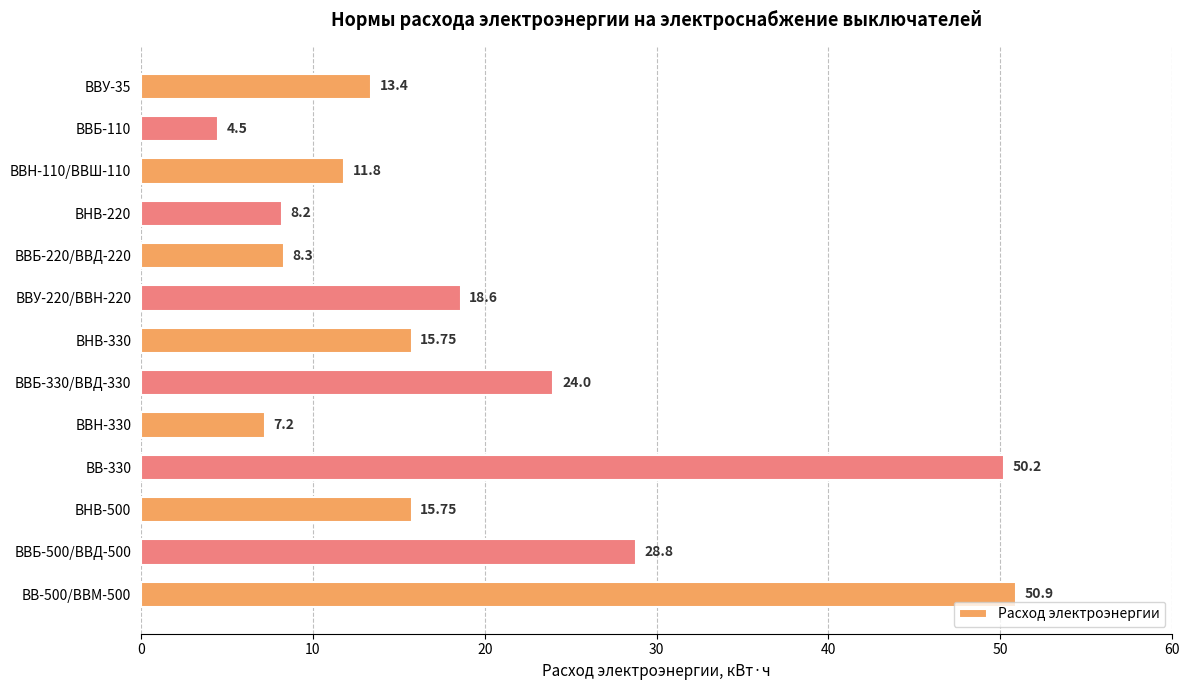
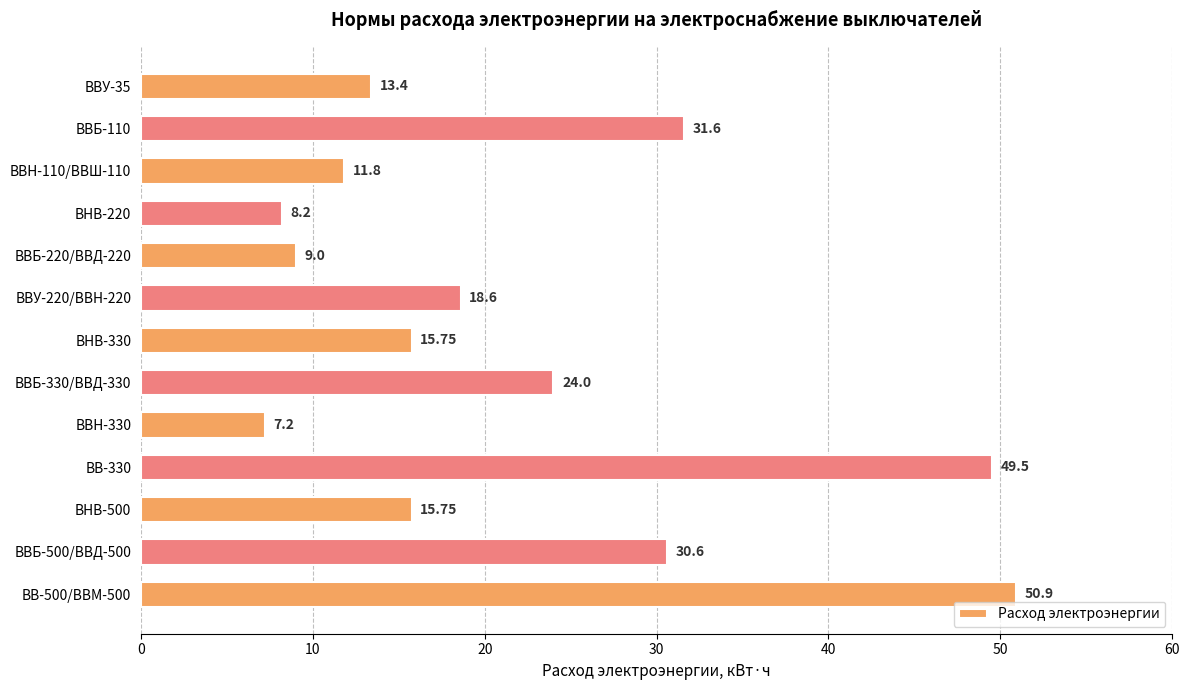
  {
    "ВВУ-35": 13.4,
-   "ВВБ-110": 4.5,
+   "ВВБ-110": 31.6,
    "ВВН-110/ВВШ-110": 11.8,
    "ВНВ-220": 8.2,
-   "ВВБ-220/ВВД-220": 8.3,
+   "ВВБ-220/ВВД-220": 9.0,
    "ВВУ-220/ВВН-220": 18.6,
    "ВНВ-330": 15.75,
    "ВВБ-330/ВВД-330": 24.0,
    "ВВН-330": 7.2,
-   "ВВ-330": 50.2,
+   "ВВ-330": 49.5,
    "ВНВ-500": 15.75,
-   "ВВБ-500/ВВД-500": 28.8,
+   "ВВБ-500/ВВД-500": 30.6,
    "ВВ-500/ВВМ-500": 50.9
  }
